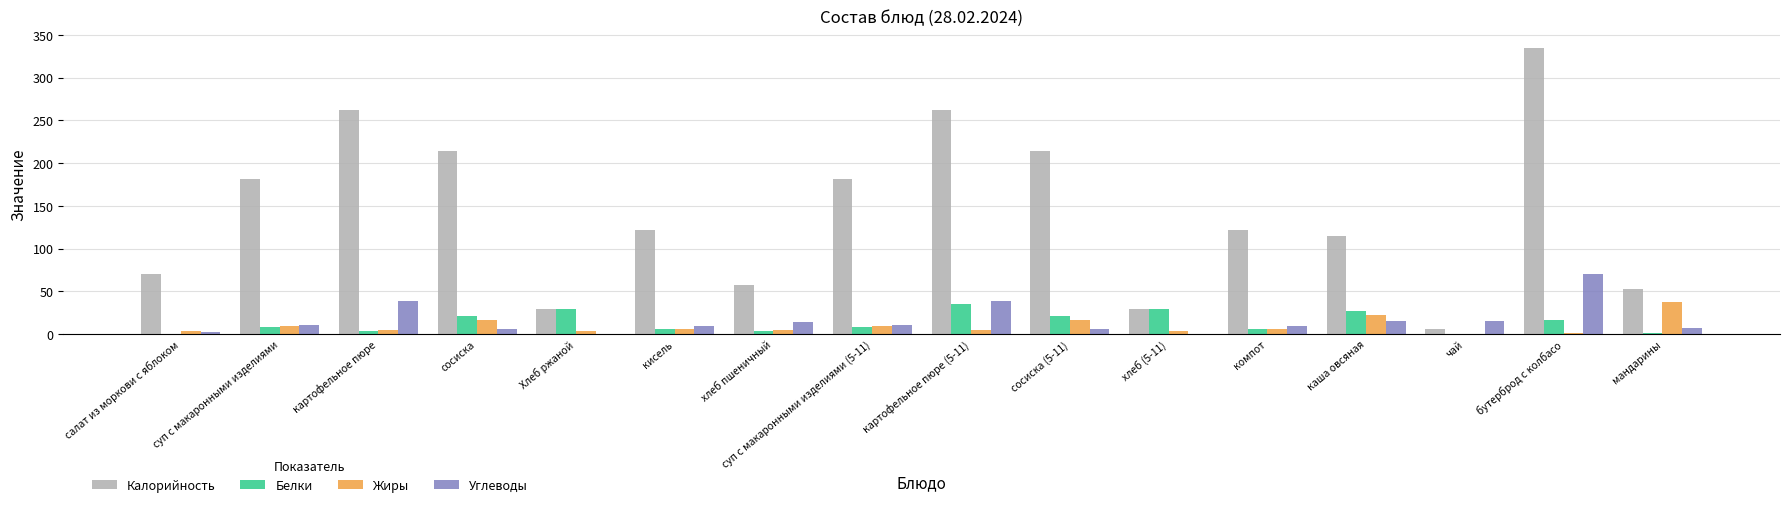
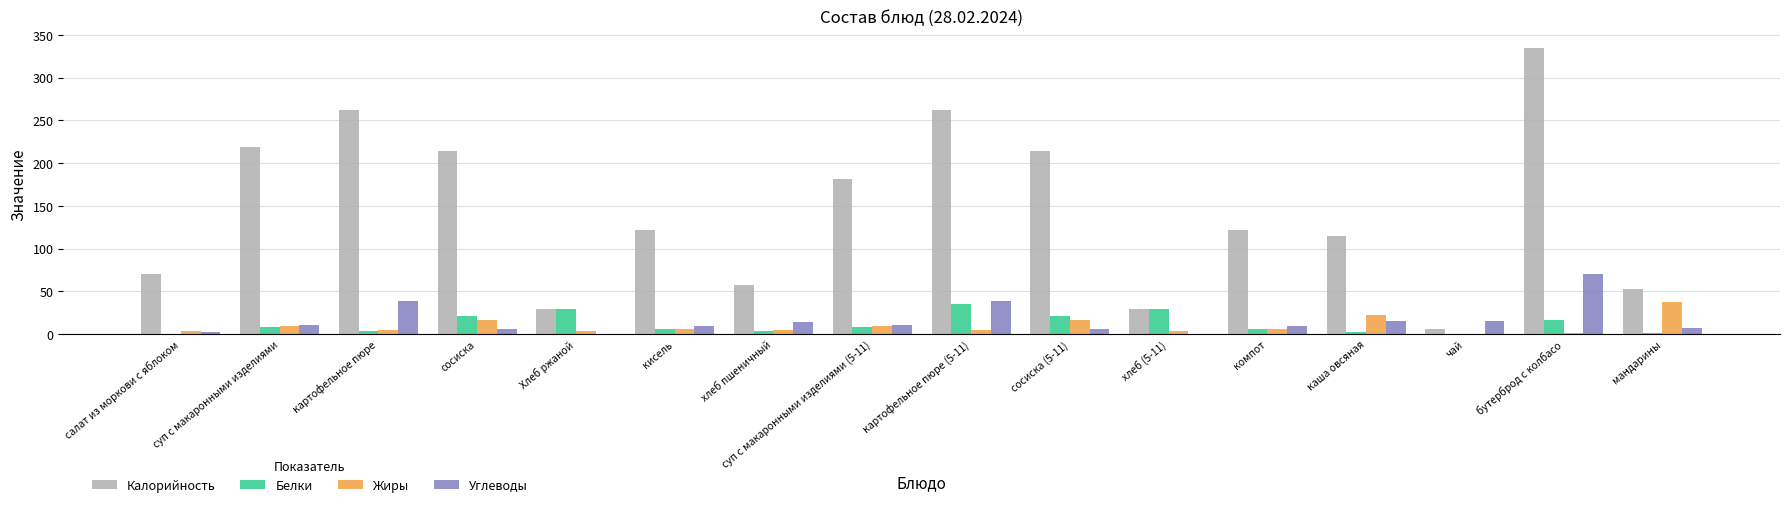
  {
    "Калорийность": {
      "салат из моркови с яблоком": 70,
-     "суп с макаронными изделиями": 180,
+     "суп с макаронными изделиями": 220,
      "картофельное пюре": 260,
      "сосиска": 210,
      "Хлеб ржаной": 30,
      "кисель": 120,
      "хлеб пшеничный": 60,
      "суп с макаронными изделиями (5-11)": 180,
      "картофельное пюре (5-11)": 260,
      "сосиска (5-11)": 210,
      "хлеб (5-11)": 30,
      "компот": 120,
      "каша овсяная": 120,
      "чай": 10,
      "бутерброд с колбасо": 340,
      "мандарины": 50
    },
    "Белки": {
      "суп с макаронными изделиями": 10,
      "картофельное пюре": 0,
      "сосиска": 20,
      "Хлеб ржаной": 30,
      "кисель": 10,
      "хлеб пшеничный": 0,
      "суп с макаронными изделиями (5-11)": 10,
      "картофельное пюре (5-11)": 40,
      "сосиска (5-11)": 20,
      "хлеб (5-11)": 30,
      "компот": 10,
-     "каша овсяная": 30,
+     "каша овсяная": 0,
      "бутерброд с колбасо": 20
    },
    "Жиры": {
      "салат из моркови с яблоком": 0,
      "суп с макаронными изделиями": 10,
      "картофельное пюре": 0,
      "сосиска": 20,
      "Хлеб ржаной": 0,
      "кисель": 10,
      "хлеб пшеничный": 0,
      "суп с макаронными изделиями (5-11)": 10,
      "картофельное пюре (5-11)": 0,
      "сосиска (5-11)": 20,
      "хлеб (5-11)": 0,
      "компот": 10,
      "каша овсяная": 20,
      "мандарины": 40
    },
    "Углеводы": {
      "суп с макаронными изделиями": 10,
      "картофельное пюре": 40,
      "сосиска": 10,
      "кисель": 10,
      "хлеб пшеничный": 10,
      "суп с макаронными изделиями (5-11)": 10,
      "картофельное пюре (5-11)": 40,
      "сосиска (5-11)": 10,
      "компот": 10,
      "каша овсяная": 10,
      "чай": 20,
      "бутерброд с колбасо": 70,
      "мандарины": 10
    }
  }
